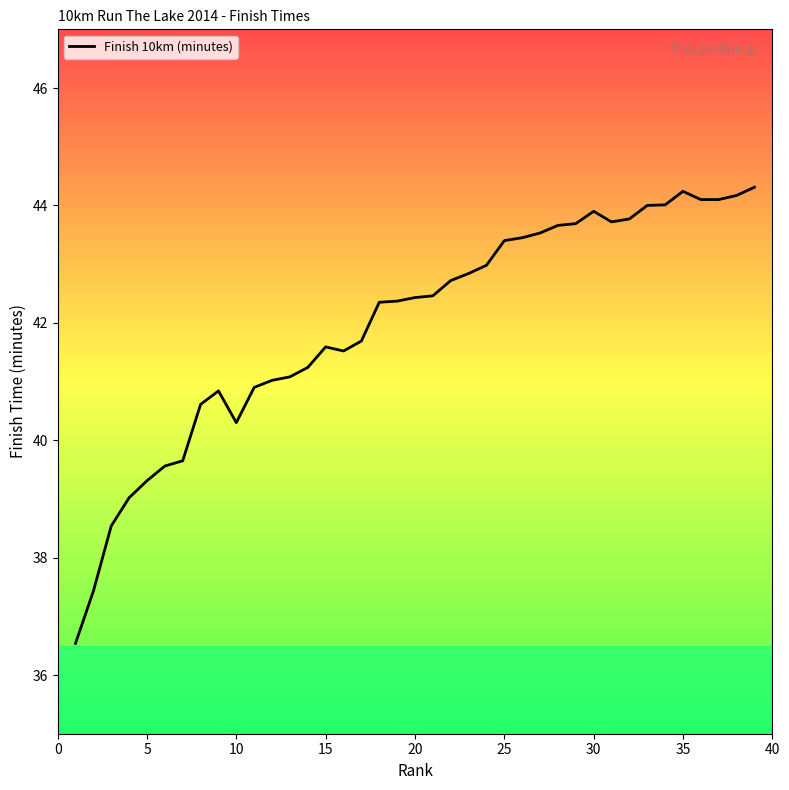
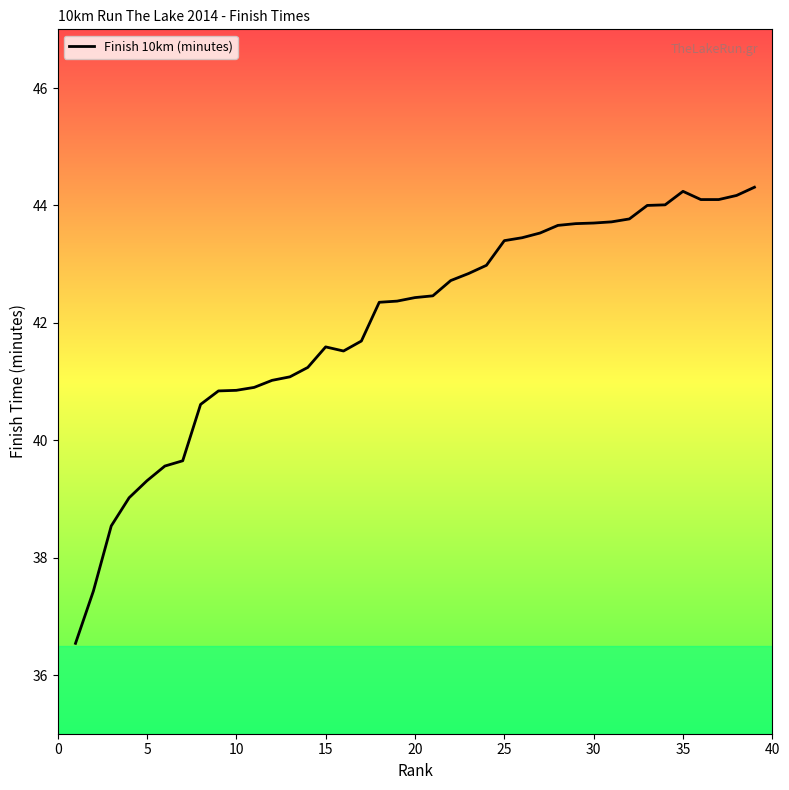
  {
    "5": 39.3,
-   "10": 40.3,
+   "10": 40.9,
    "15": 41.6,
    "20": 42.4,
    "25": 43.4,
-   "30": 43.9,
+   "30": 43.7,
    "35": 44.2
  }
